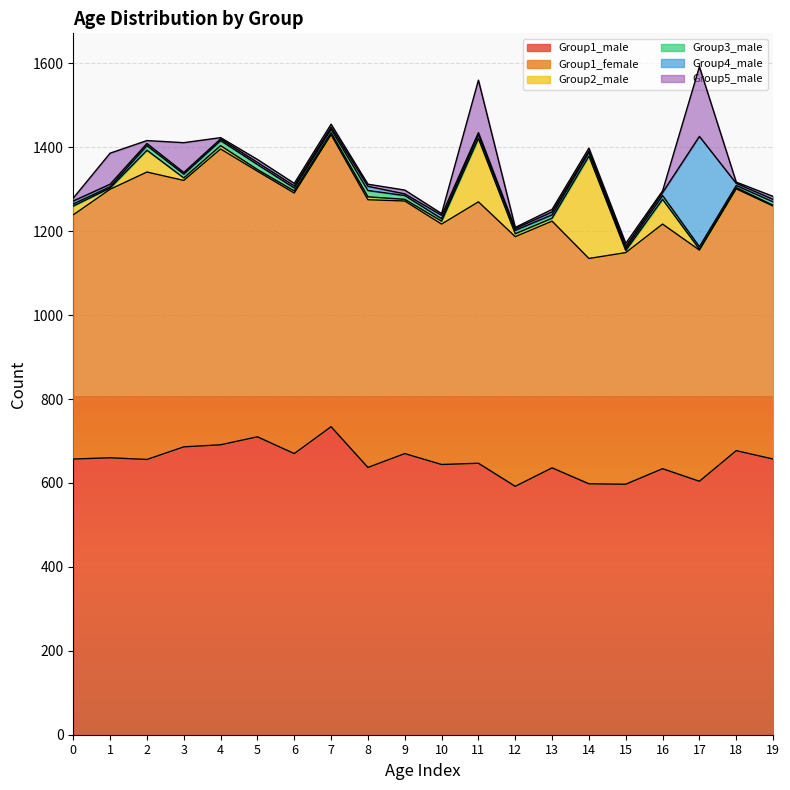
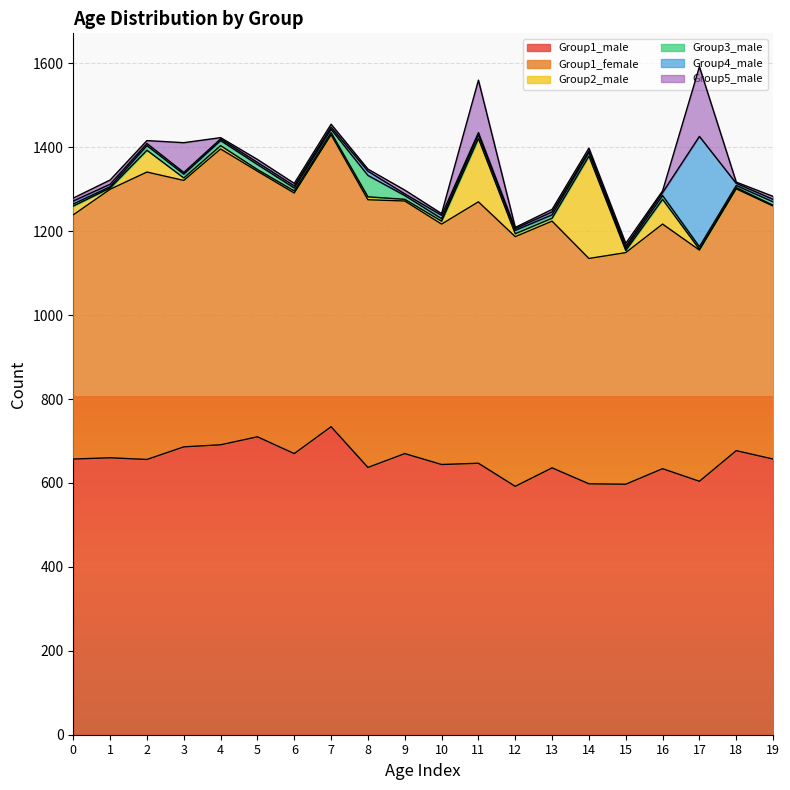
  {
    "Group2_male": {
      "2": 50,
      "4": 10,
      "8": 10,
      "11": 150,
      "12": 10,
      "13": 10,
      "14": 240,
      "16": 60
    },
    "Group3_male": {
-     "8": 20,
+     "8": 50,
      "13": 10,
      "16": 10,
      "17": 10
    },
    "Group4_male": {
      "0": 10,
      "17": 260
    },
    "Group5_male": {
      "0": 10,
-     "1": 70,
+     "1": 10,
      "2": 10,
      "3": 70,
      "5": 10,
      "7": 10,
      "9": 10,
      "11": 130,
      "14": 10,
      "15": 10,
      "19": 10
    }
  }
